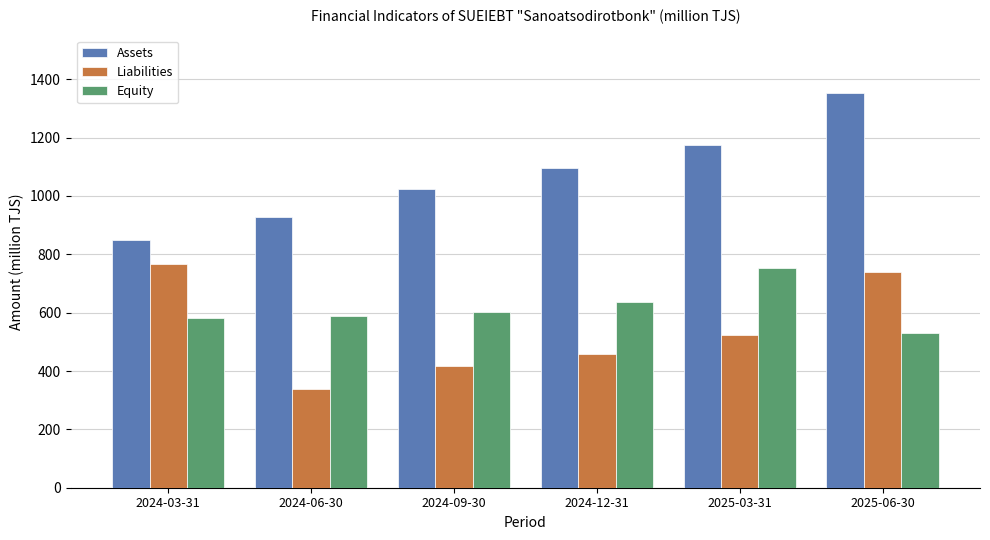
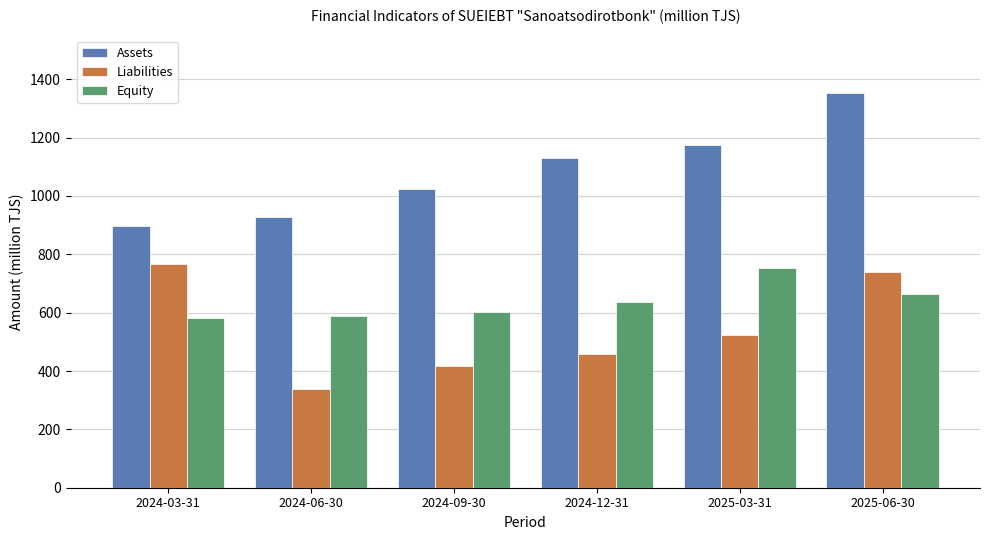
  {
    "Assets": {
-     "2024-03-31": 850,
+     "2024-03-31": 900,
      "2024-06-30": 930,
      "2024-09-30": 1020,
-     "2024-12-31": 1100,
+     "2024-12-31": 1130,
      "2025-03-31": 1170,
      "2025-06-30": 1350
    },
    "Liabilities": {
      "2024-03-31": 770,
      "2024-06-30": 340,
      "2024-09-30": 420,
      "2024-12-31": 460,
      "2025-03-31": 520,
      "2025-06-30": 740
    },
    "Equity": {
      "2024-03-31": 580,
      "2024-06-30": 590,
      "2024-09-30": 600,
      "2024-12-31": 640,
      "2025-03-31": 750,
-     "2025-06-30": 530
+     "2025-06-30": 660
    }
  }
